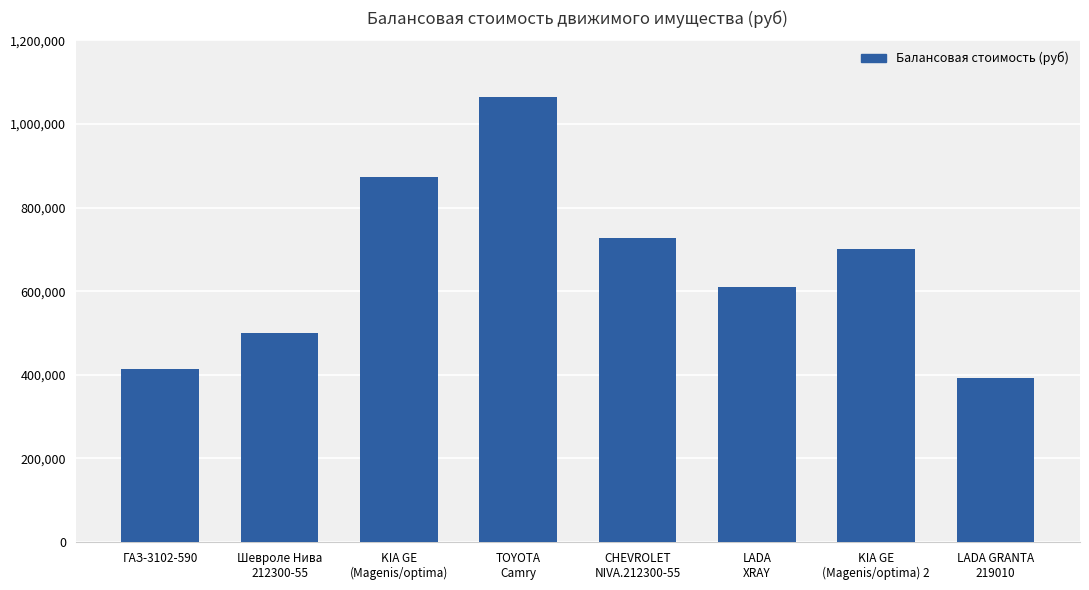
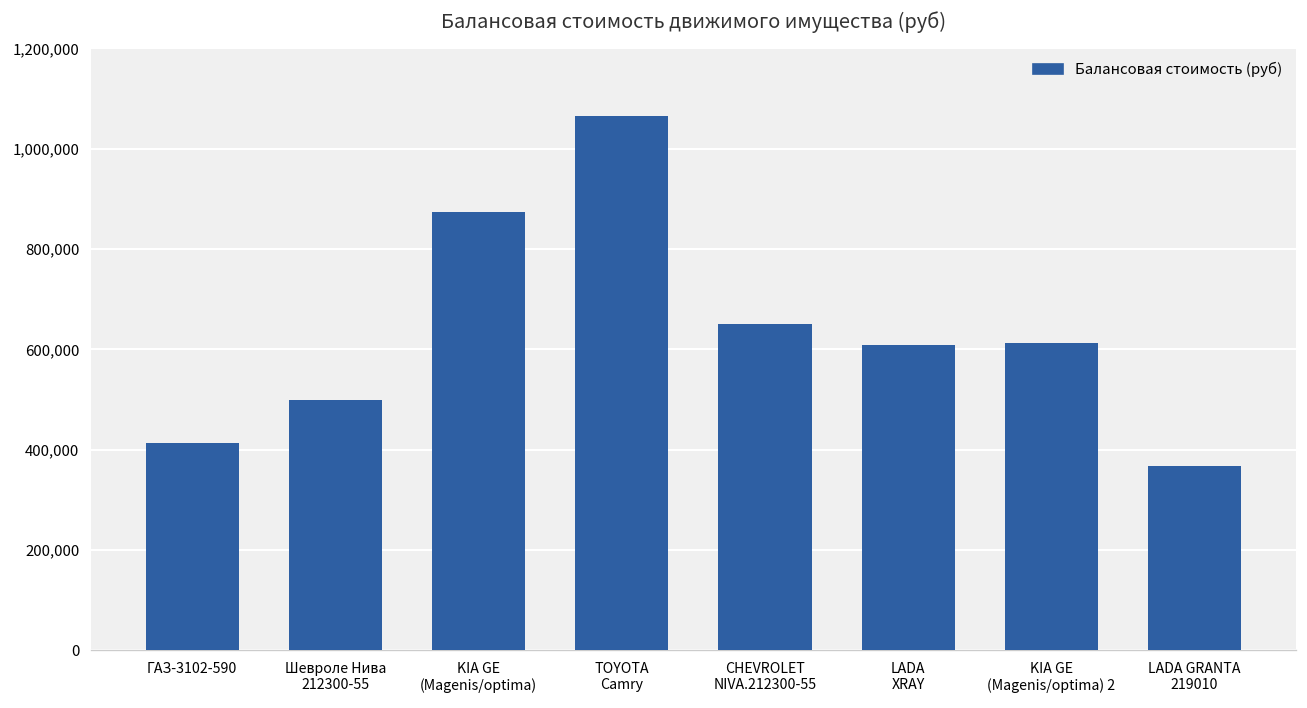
  {
    "ГАЗ-3102-590": "410,000",
    "Шевроле Нива 212300-55": "500,000",
    "KIA GE (Magenis/optima)": "870,000",
    "TOYOTA Camry": "1,070,000",
-   "CHEVROLET NIVA.212300-55": "730,000",
+   "CHEVROLET NIVA.212300-55": "650,000",
    "LADA XRAY": "610,000",
-   "KIA GE (Magenis/optima) 2": "700,000",
-   "LADA GRANTA 219010": "390,000"
+   "KIA GE (Magenis/optima) 2": "610,000",
+   "LADA GRANTA 219010": "370,000"
  }
